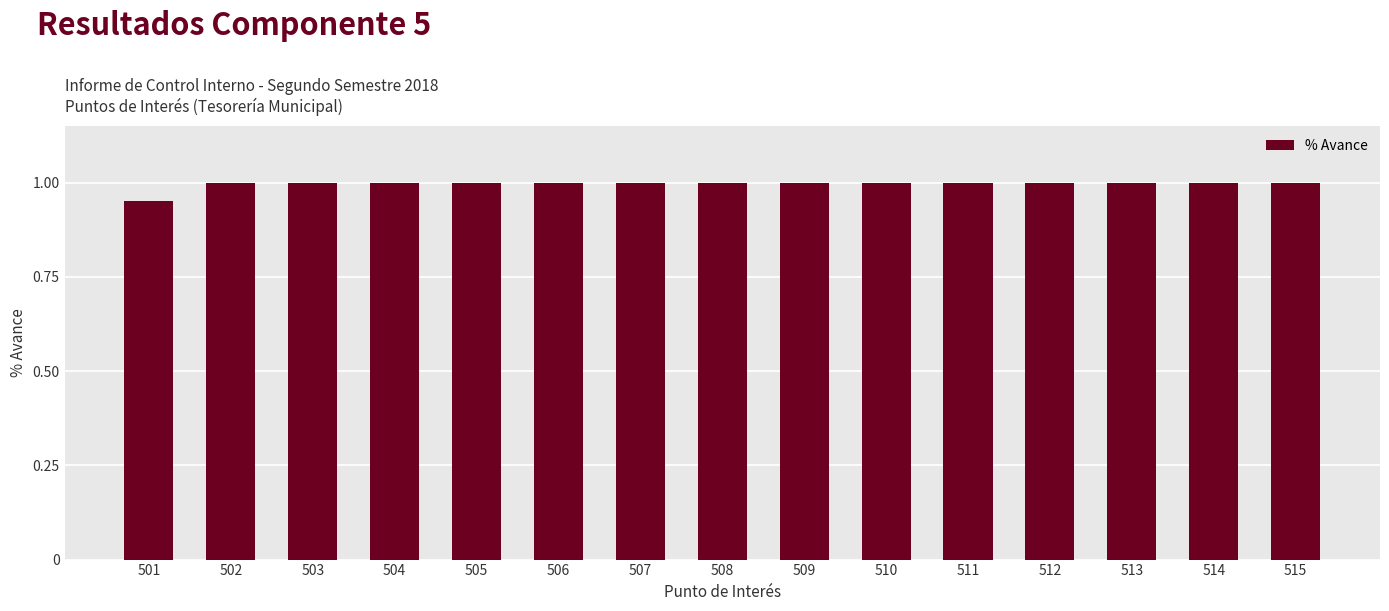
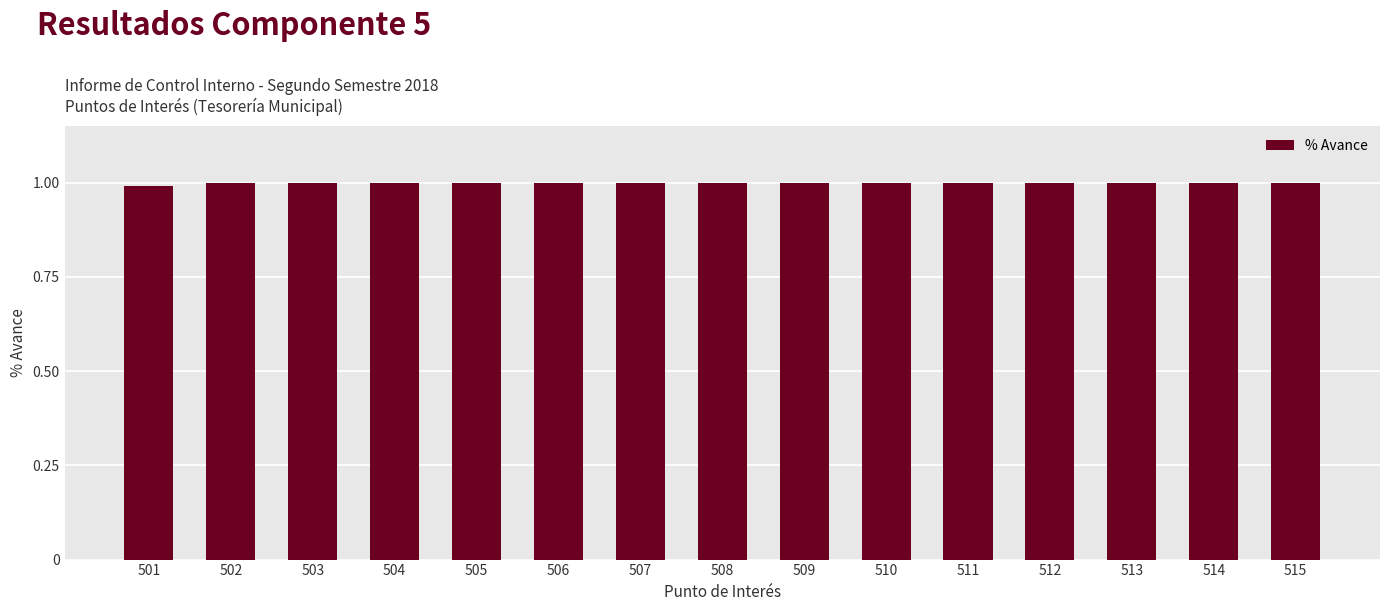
  {
-   "501": 0.95,
+   "501": 0.99,
    "502": 1.00,
    "503": 1.00,
    "504": 1.00,
    "505": 1.00,
    "506": 1.00,
    "507": 1.00,
    "508": 1.00,
    "509": 1.00,
    "510": 1.00,
    "511": 1.00,
    "512": 1.00,
    "513": 1.00,
    "514": 1.00,
    "515": 1.00
  }
